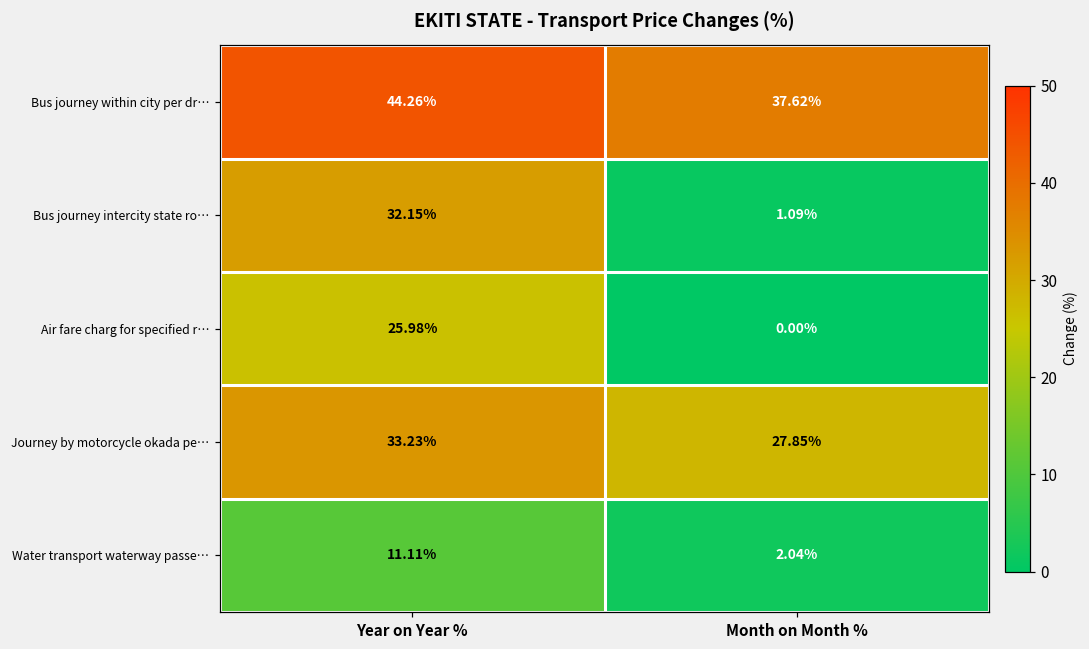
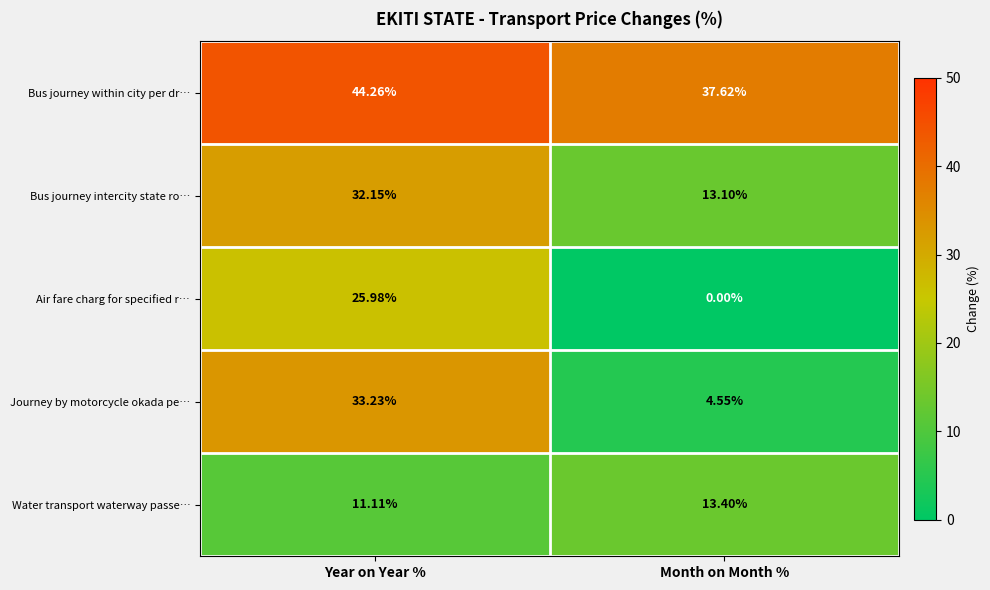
  {
    "Bus journey within city per dr…": {
      "Year on Year %": "44.26%",
      "Month on Month %": "37.62%"
    },
    "Bus journey intercity state ro…": {
      "Year on Year %": "32.15%",
-     "Month on Month %": "1.09%"
+     "Month on Month %": "13.10%"
    },
    "Air fare charg for specified r…": {
      "Year on Year %": "25.98%",
      "Month on Month %": "0.00%"
    },
    "Journey by motorcycle okada pe…": {
      "Year on Year %": "33.23%",
-     "Month on Month %": "27.85%"
+     "Month on Month %": "4.55%"
    },
    "Water transport waterway passe…": {
      "Year on Year %": "11.11%",
-     "Month on Month %": "2.04%"
+     "Month on Month %": "13.40%"
    }
  }
